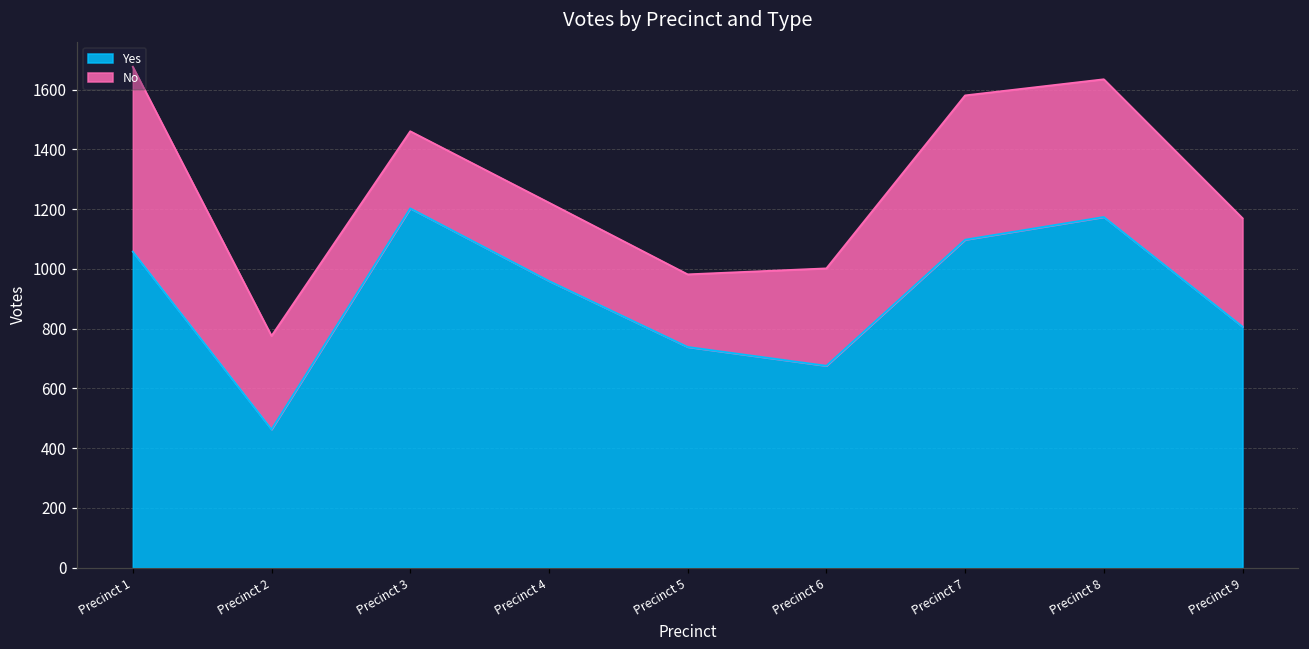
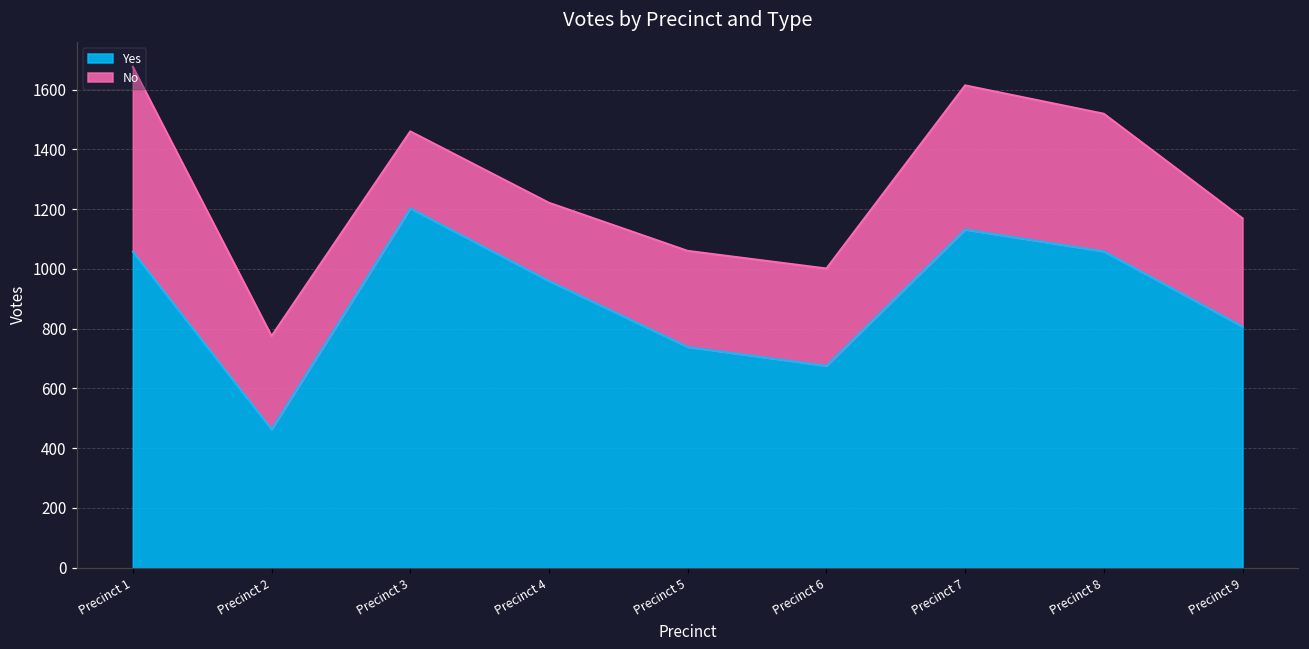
  {
    "Yes": {
      "Precinct 1": 1060,
      "Precinct 2": 460,
      "Precinct 3": 1200,
      "Precinct 4": 960,
      "Precinct 5": 740,
      "Precinct 6": 680,
-     "Precinct 7": 1100,
-     "Precinct 8": 1170,
+     "Precinct 7": 1130,
+     "Precinct 8": 1060,
      "Precinct 9": 810
    },
    "No": {
      "Precinct 2": 310,
      "Precinct 3": 260,
      "Precinct 4": 260,
-     "Precinct 5": 240,
+     "Precinct 5": 320,
      "Precinct 6": 330,
      "Precinct 7": 480,
      "Precinct 8": 460,
      "Precinct 9": 360
    }
  }
